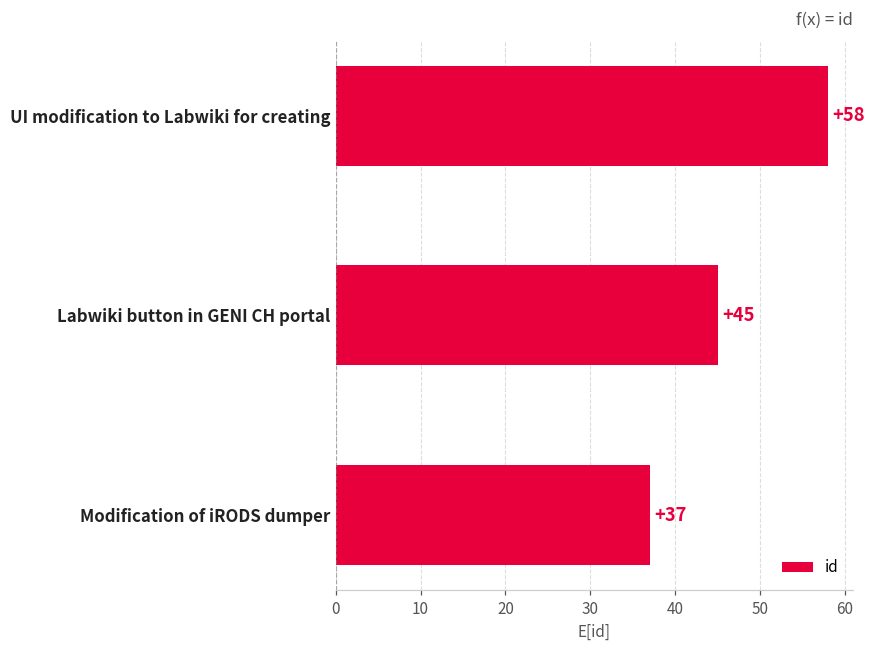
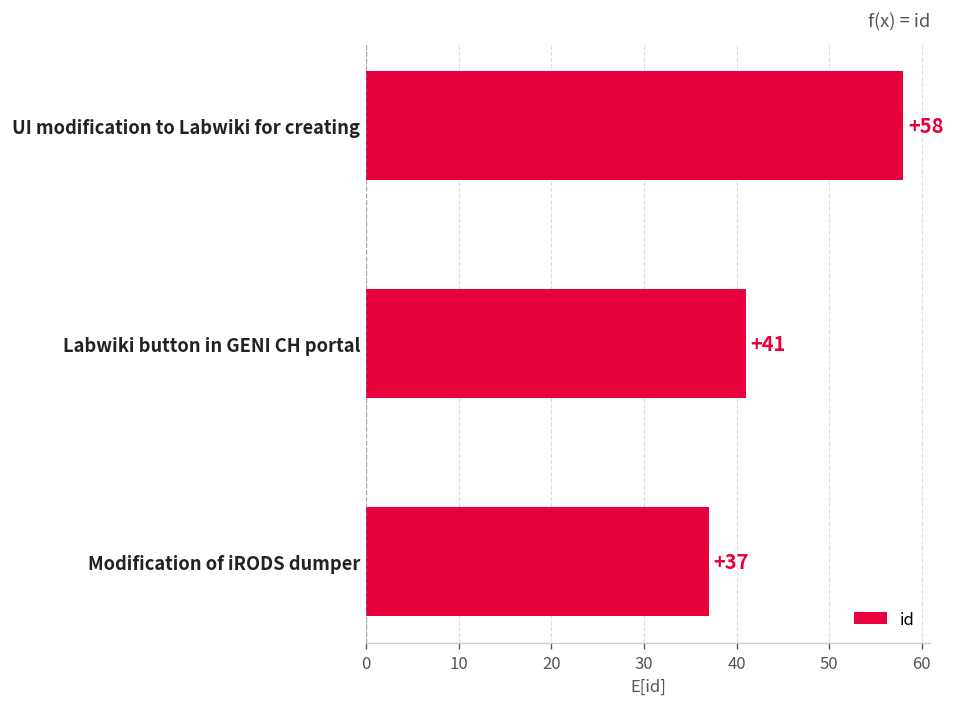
  {
    "UI modification to Labwiki for creating": "+58",
-   "Labwiki button in GENI CH portal": "+45",
+   "Labwiki button in GENI CH portal": "+41",
    "Modification of iRODS dumper": "+37"
  }
